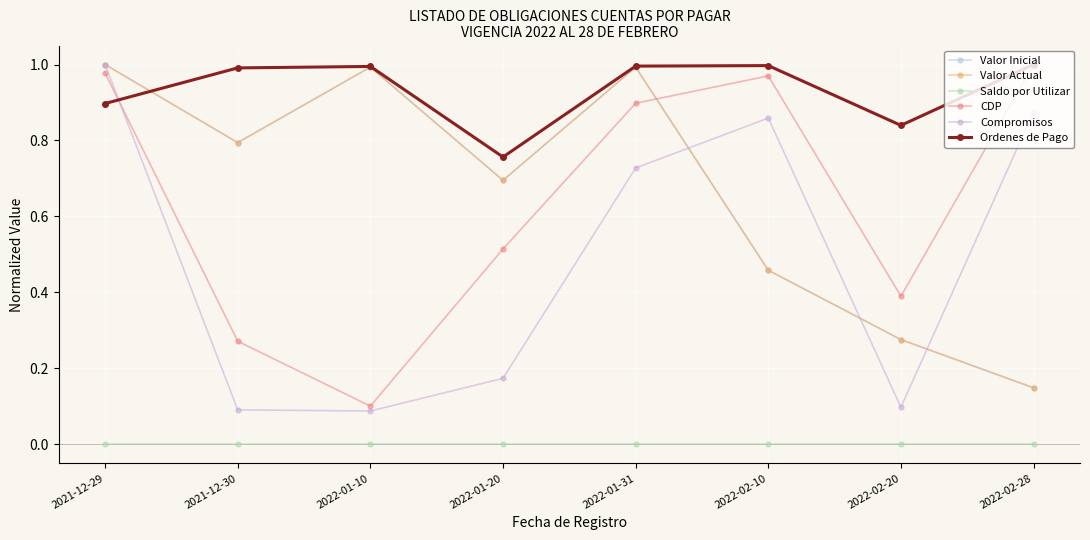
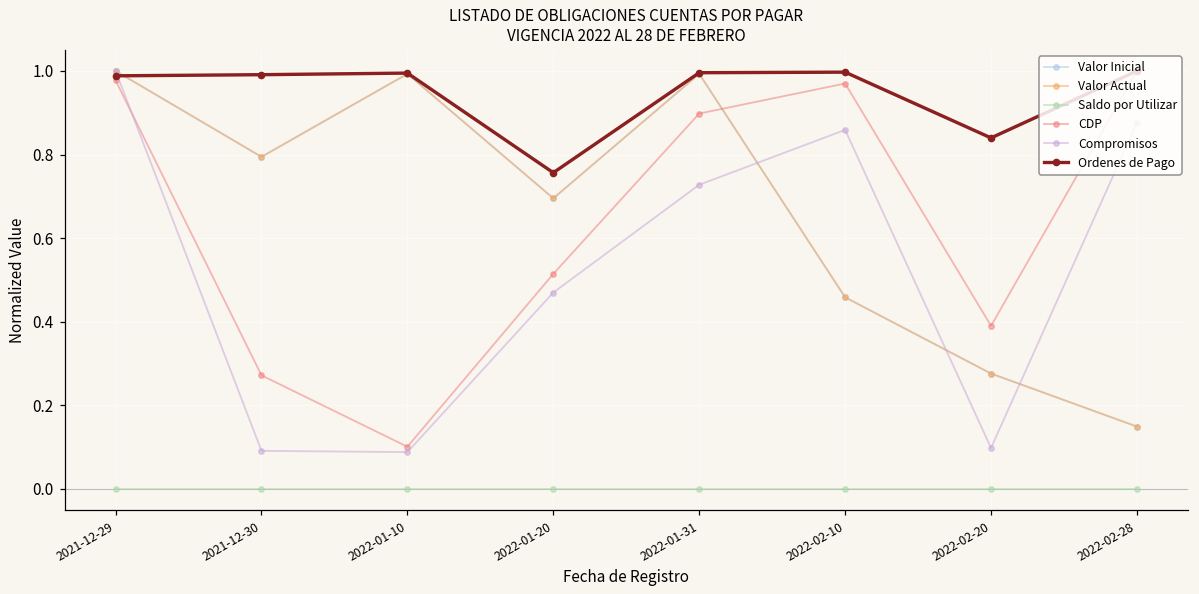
  {
    "Saldo por Utilizar": {
      "2021-12-29": 0.00,
      "2021-12-30": 0.00,
      "2022-01-10": 0.00,
      "2022-01-20": 0.00,
      "2022-01-31": 0.00,
      "2022-02-10": 0.00,
      "2022-02-20": 0.00,
      "2022-02-28": 0.00
    },
    "Compromisos": {
      "2021-12-30": 0.09,
      "2022-01-10": 0.09,
-     "2022-01-20": 0.17,
+     "2022-01-20": 0.47,
      "2022-01-31": 0.73,
      "2022-02-10": 0.86,
      "2022-02-20": 0.10
    },
    "Ordenes de Pago": {
-     "2021-12-29": 0.90,
+     "2021-12-29": 0.99,
      "2021-12-30": 0.99,
      "2022-01-20": 0.76,
      "2022-02-10": 1.00,
      "2022-02-20": 0.84
    }
  }
